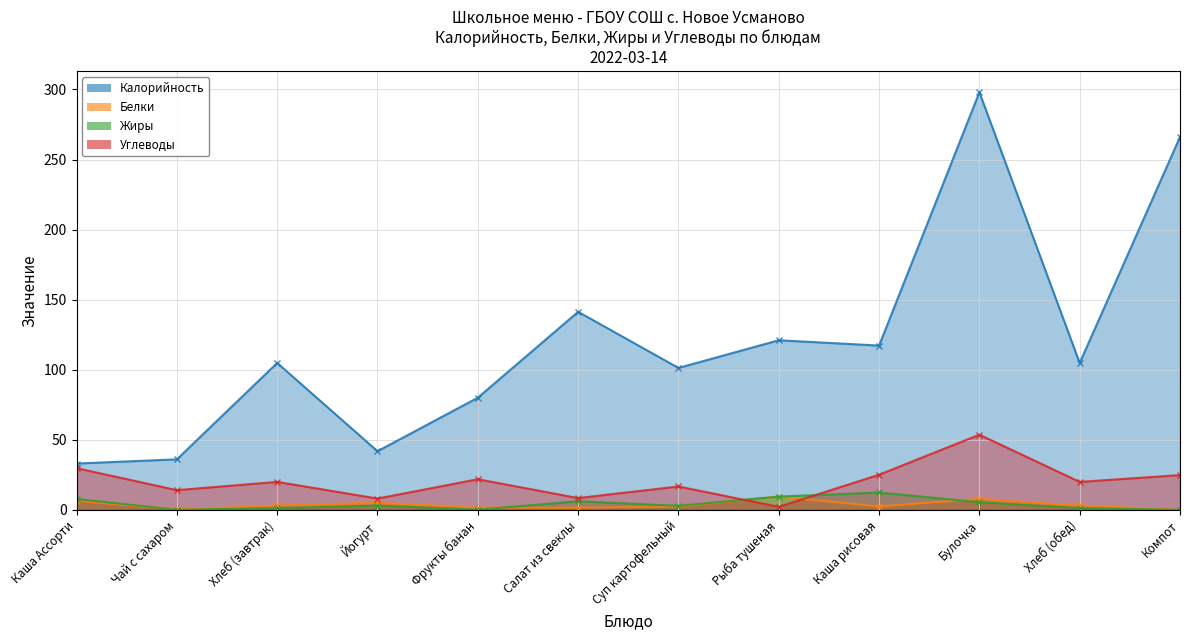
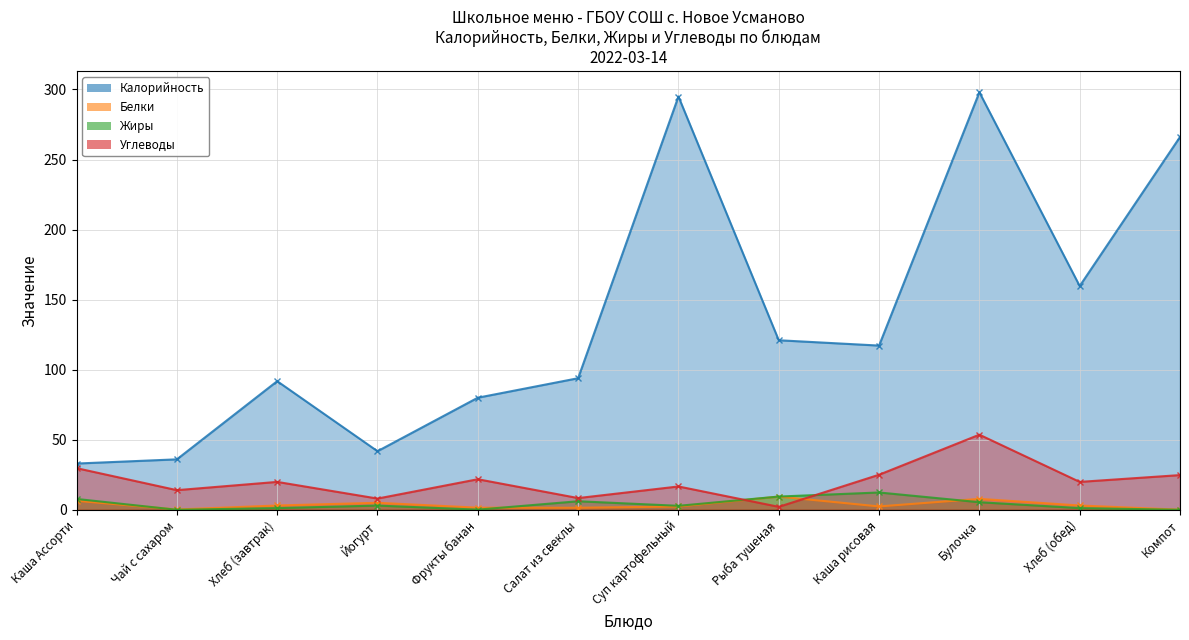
  {
    "Калорийность": {
      "Каша Ассорти": 33,
      "Чай с сахаром": 36,
-     "Хлеб (завтрак)": 105,
+     "Хлеб (завтрак)": 92,
      "Йогурт": 42,
      "Фрукты банан": 80,
-     "Салат из свеклы": 141,
-     "Суп картофельный": 101,
+     "Салат из свеклы": 94,
+     "Суп картофельный": 295,
      "Рыба тушеная": 121,
      "Каша рисовая": 117,
      "Булочка": 298,
-     "Хлеб (обед)": 105,
+     "Хлеб (обед)": 160,
      "Компот": 266
    },
    "Жиры": {
      "Хлеб (завтрак)": 1,
      "Йогурт": 3,
      "Салат из свеклы": 6,
      "Каша рисовая": 12,
      "Булочка": 5,
      "Хлеб (обед)": 1
    }
  }
